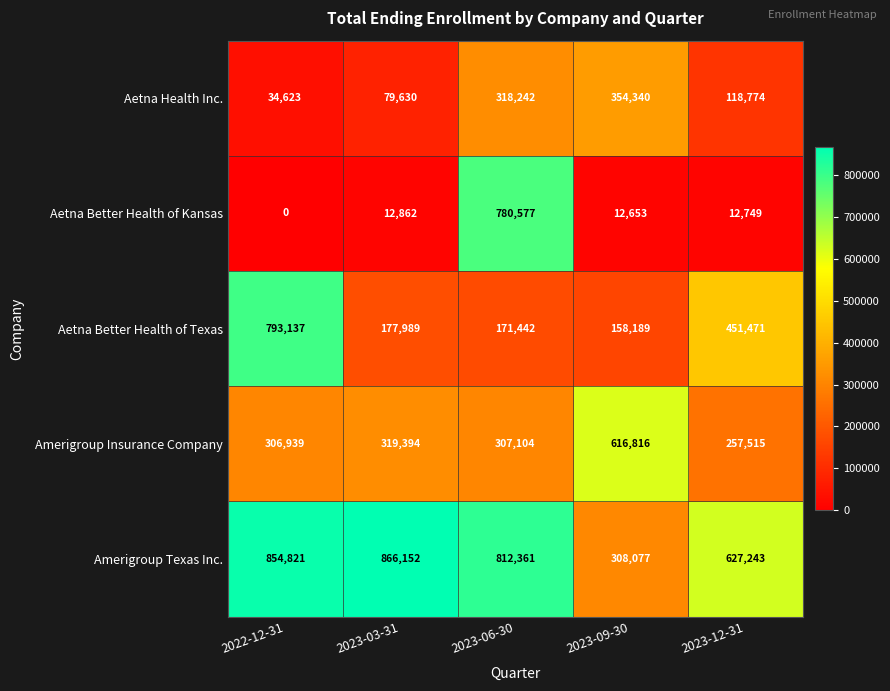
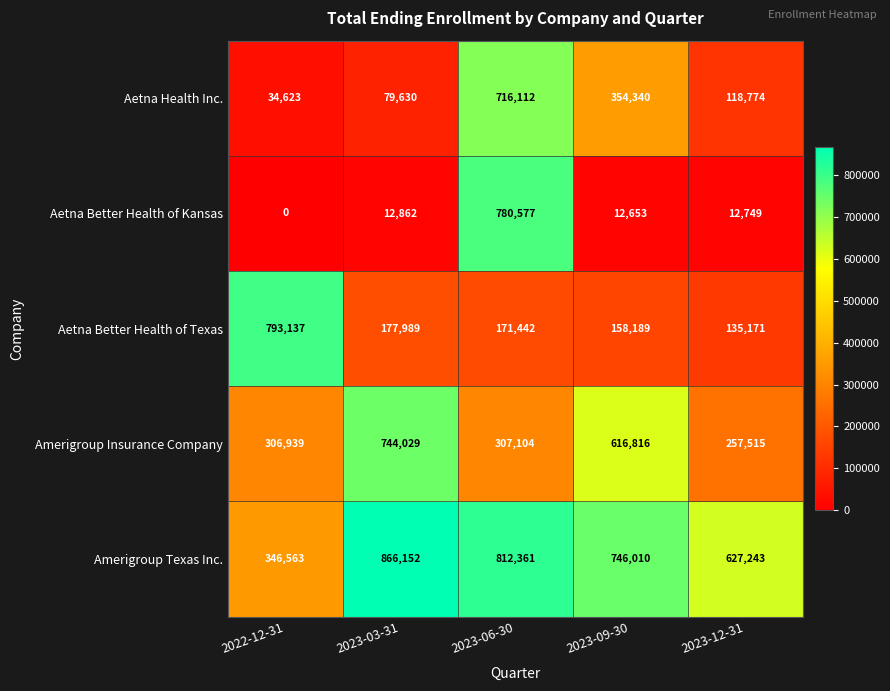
  {
    "Aetna Health Inc.": {
      "2022-12-31": "34,623",
      "2023-03-31": "79,630",
-     "2023-06-30": "318,242",
+     "2023-06-30": "716,112",
      "2023-09-30": "354,340",
      "2023-12-31": "118,774"
    },
    "Aetna Better Health of Kansas": {
      "2022-12-31": "0",
      "2023-03-31": "12,862",
      "2023-06-30": "780,577",
      "2023-09-30": "12,653",
      "2023-12-31": "12,749"
    },
    "Aetna Better Health of Texas": {
      "2022-12-31": "793,137",
      "2023-03-31": "177,989",
      "2023-06-30": "171,442",
      "2023-09-30": "158,189",
-     "2023-12-31": "451,471"
+     "2023-12-31": "135,171"
    },
    "Amerigroup Insurance Company": {
      "2022-12-31": "306,939",
-     "2023-03-31": "319,394",
+     "2023-03-31": "744,029",
      "2023-06-30": "307,104",
      "2023-09-30": "616,816",
      "2023-12-31": "257,515"
    },
    "Amerigroup Texas Inc.": {
-     "2022-12-31": "854,821",
+     "2022-12-31": "346,563",
      "2023-03-31": "866,152",
      "2023-06-30": "812,361",
-     "2023-09-30": "308,077",
+     "2023-09-30": "746,010",
      "2023-12-31": "627,243"
    }
  }
